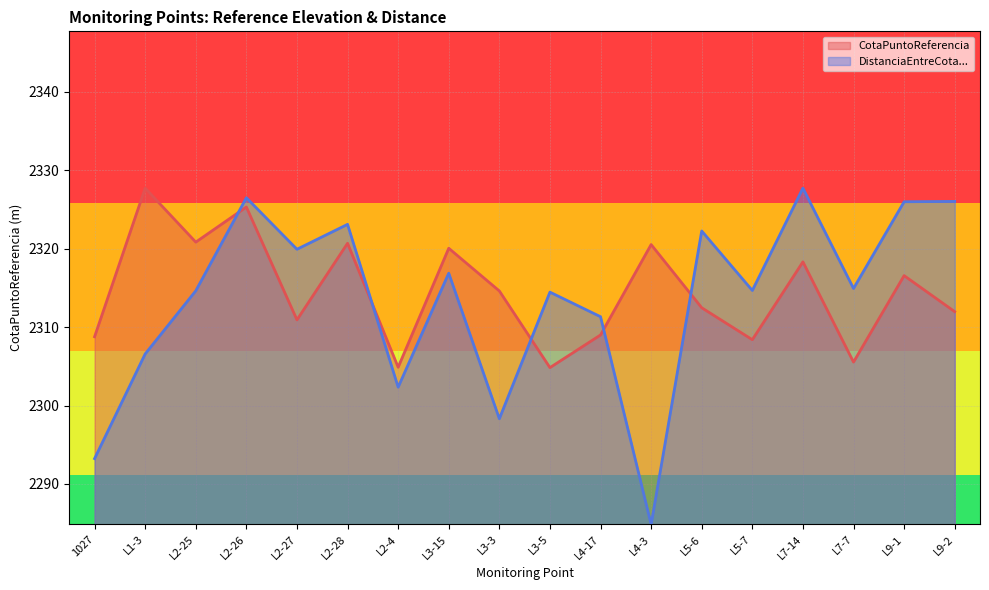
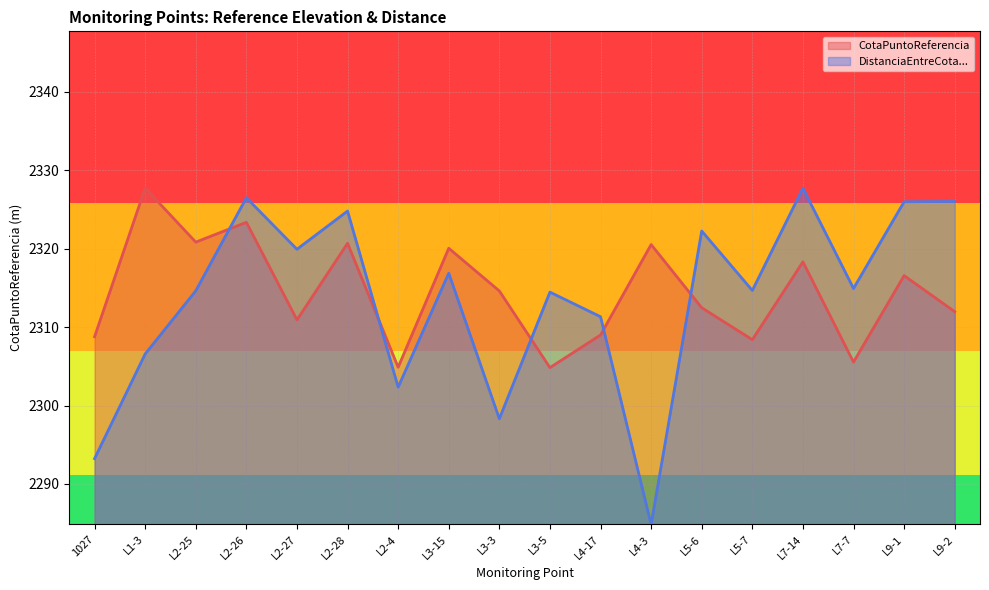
  {
    "CotaPuntoReferencia": {
      "1027": 2309,
      "L1-3": 2328,
      "L2-25": 2321,
-     "L2-26": 2325,
+     "L2-26": 2323,
      "L2-27": 2311,
      "L2-28": 2321,
      "L2-4": 2305,
      "L3-15": 2320,
      "L3-3": 2315,
      "L3-5": 2305,
      "L4-17": 2309,
      "L4-3": 2321,
      "L5-6": 2312,
      "L5-7": 2308,
      "L7-14": 2318,
      "L7-7": 2306,
      "L9-1": 2317,
      "L9-2": 2312
    },
    "DistanciaEntreCota...": {
      "1027": 2293,
      "L1-3": 2307,
      "L2-25": 2315,
      "L2-26": 2327,
      "L2-27": 2320,
-     "L2-28": 2323,
+     "L2-28": 2325,
      "L2-4": 2302,
      "L3-15": 2317,
      "L3-3": 2298,
      "L3-5": 2314,
      "L4-17": 2311,
      "L4-3": 2285,
      "L5-6": 2322,
      "L5-7": 2315,
      "L7-14": 2328,
      "L7-7": 2315,
      "L9-1": 2326,
      "L9-2": 2326
    }
  }
